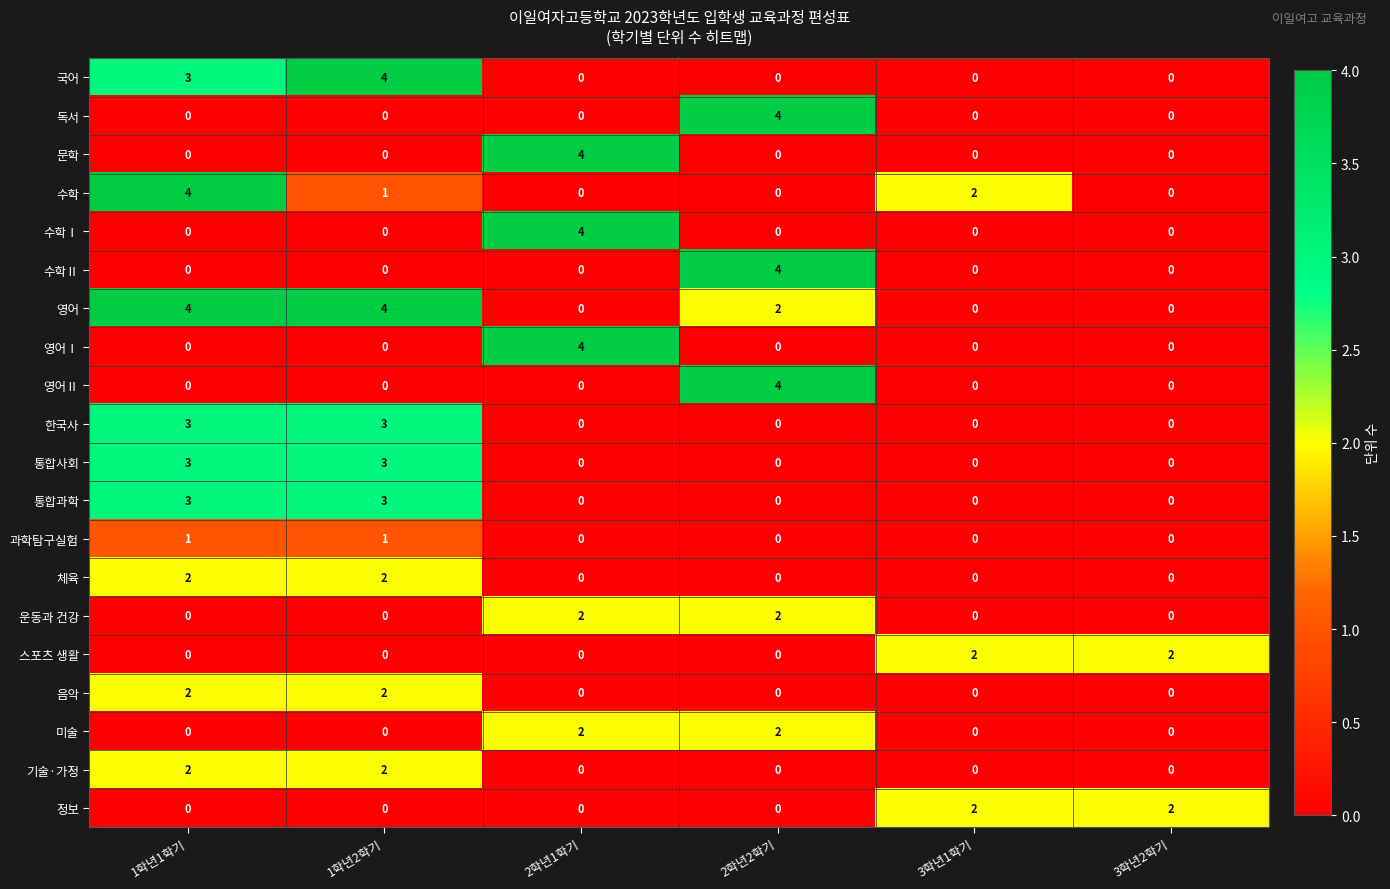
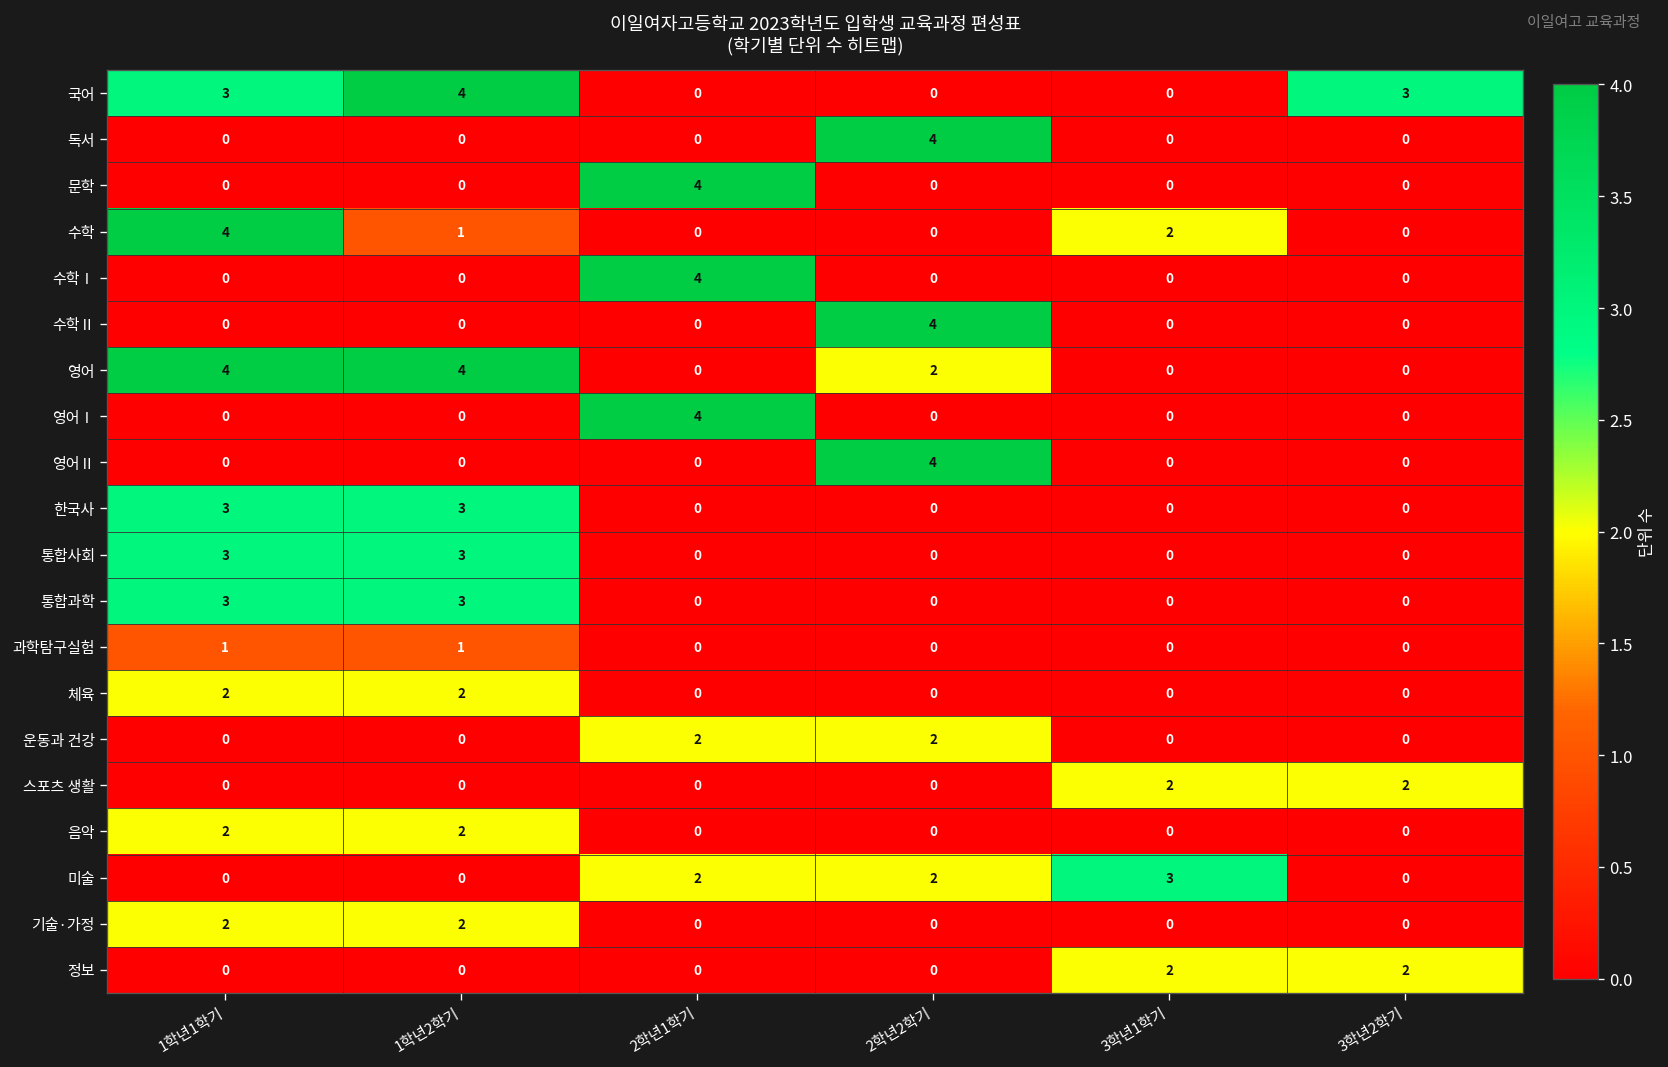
  {
    "국어": {
      "1학년1학기": 3,
      "1학년2학기": 4,
      "2학년1학기": 0,
      "2학년2학기": 0,
      "3학년1학기": 0,
-     "3학년2학기": 0
+     "3학년2학기": 3
    },
    "독서": {
      "1학년1학기": 0,
      "1학년2학기": 0,
      "2학년1학기": 0,
      "2학년2학기": 4,
      "3학년1학기": 0,
      "3학년2학기": 0
    },
    "문학": {
      "1학년1학기": 0,
      "1학년2학기": 0,
      "2학년1학기": 4,
      "2학년2학기": 0,
      "3학년1학기": 0,
      "3학년2학기": 0
    },
    "수학": {
      "1학년1학기": 4,
      "1학년2학기": 1,
      "2학년1학기": 0,
      "2학년2학기": 0,
      "3학년1학기": 2,
      "3학년2학기": 0
    },
    "수학Ⅰ": {
      "1학년1학기": 0,
      "1학년2학기": 0,
      "2학년1학기": 4,
      "2학년2학기": 0,
      "3학년1학기": 0,
      "3학년2학기": 0
    },
    "수학Ⅱ": {
      "1학년1학기": 0,
      "1학년2학기": 0,
      "2학년1학기": 0,
      "2학년2학기": 4,
      "3학년1학기": 0,
      "3학년2학기": 0
    },
    "영어": {
      "1학년1학기": 4,
      "1학년2학기": 4,
      "2학년1학기": 0,
      "2학년2학기": 2,
      "3학년1학기": 0,
      "3학년2학기": 0
    },
    "영어Ⅰ": {
      "1학년1학기": 0,
      "1학년2학기": 0,
      "2학년1학기": 4,
      "2학년2학기": 0,
      "3학년1학기": 0,
      "3학년2학기": 0
    },
    "영어Ⅱ": {
      "1학년1학기": 0,
      "1학년2학기": 0,
      "2학년1학기": 0,
      "2학년2학기": 4,
      "3학년1학기": 0,
      "3학년2학기": 0
    },
    "한국사": {
      "1학년1학기": 3,
      "1학년2학기": 3,
      "2학년1학기": 0,
      "2학년2학기": 0,
      "3학년1학기": 0,
      "3학년2학기": 0
    },
    "통합사회": {
      "1학년1학기": 3,
      "1학년2학기": 3,
      "2학년1학기": 0,
      "2학년2학기": 0,
      "3학년1학기": 0,
      "3학년2학기": 0
    },
    "통합과학": {
      "1학년1학기": 3,
      "1학년2학기": 3,
      "2학년1학기": 0,
      "2학년2학기": 0,
      "3학년1학기": 0,
      "3학년2학기": 0
    },
    "과학탐구실험": {
      "1학년1학기": 1,
      "1학년2학기": 1,
      "2학년1학기": 0,
      "2학년2학기": 0,
      "3학년1학기": 0,
      "3학년2학기": 0
    },
    "체육": {
      "1학년1학기": 2,
      "1학년2학기": 2,
      "2학년1학기": 0,
      "2학년2학기": 0,
      "3학년1학기": 0,
      "3학년2학기": 0
    },
    "운동과 건강": {
      "1학년1학기": 0,
      "1학년2학기": 0,
      "2학년1학기": 2,
      "2학년2학기": 2,
      "3학년1학기": 0,
      "3학년2학기": 0
    },
    "스포츠 생활": {
      "1학년1학기": 0,
      "1학년2학기": 0,
      "2학년1학기": 0,
      "2학년2학기": 0,
      "3학년1학기": 2,
      "3학년2학기": 2
    },
    "음악": {
      "1학년1학기": 2,
      "1학년2학기": 2,
      "2학년1학기": 0,
      "2학년2학기": 0,
      "3학년1학기": 0,
      "3학년2학기": 0
    },
    "미술": {
      "1학년1학기": 0,
      "1학년2학기": 0,
      "2학년1학기": 2,
      "2학년2학기": 2,
-     "3학년1학기": 0,
+     "3학년1학기": 3,
      "3학년2학기": 0
    },
    "기술·가정": {
      "1학년1학기": 2,
      "1학년2학기": 2,
      "2학년1학기": 0,
      "2학년2학기": 0,
      "3학년1학기": 0,
      "3학년2학기": 0
    },
    "정보": {
      "1학년1학기": 0,
      "1학년2학기": 0,
      "2학년1학기": 0,
      "2학년2학기": 0,
      "3학년1학기": 2,
      "3학년2학기": 2
    }
  }
